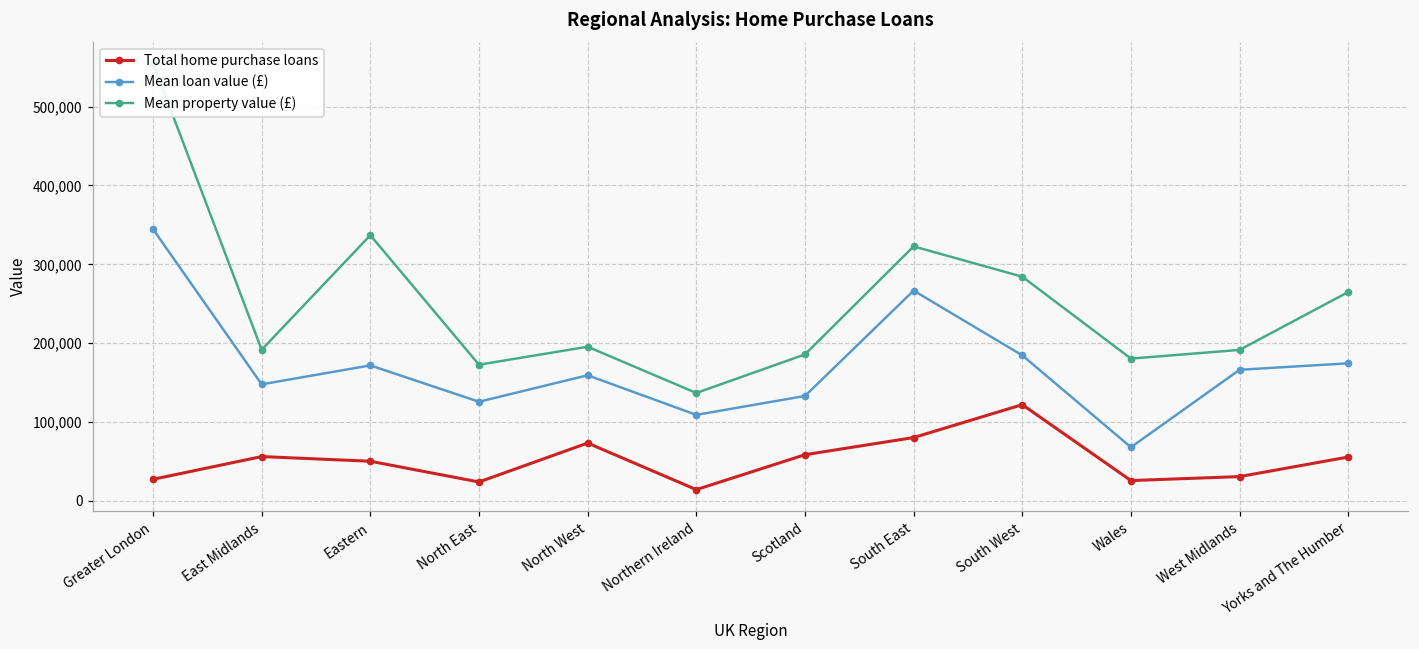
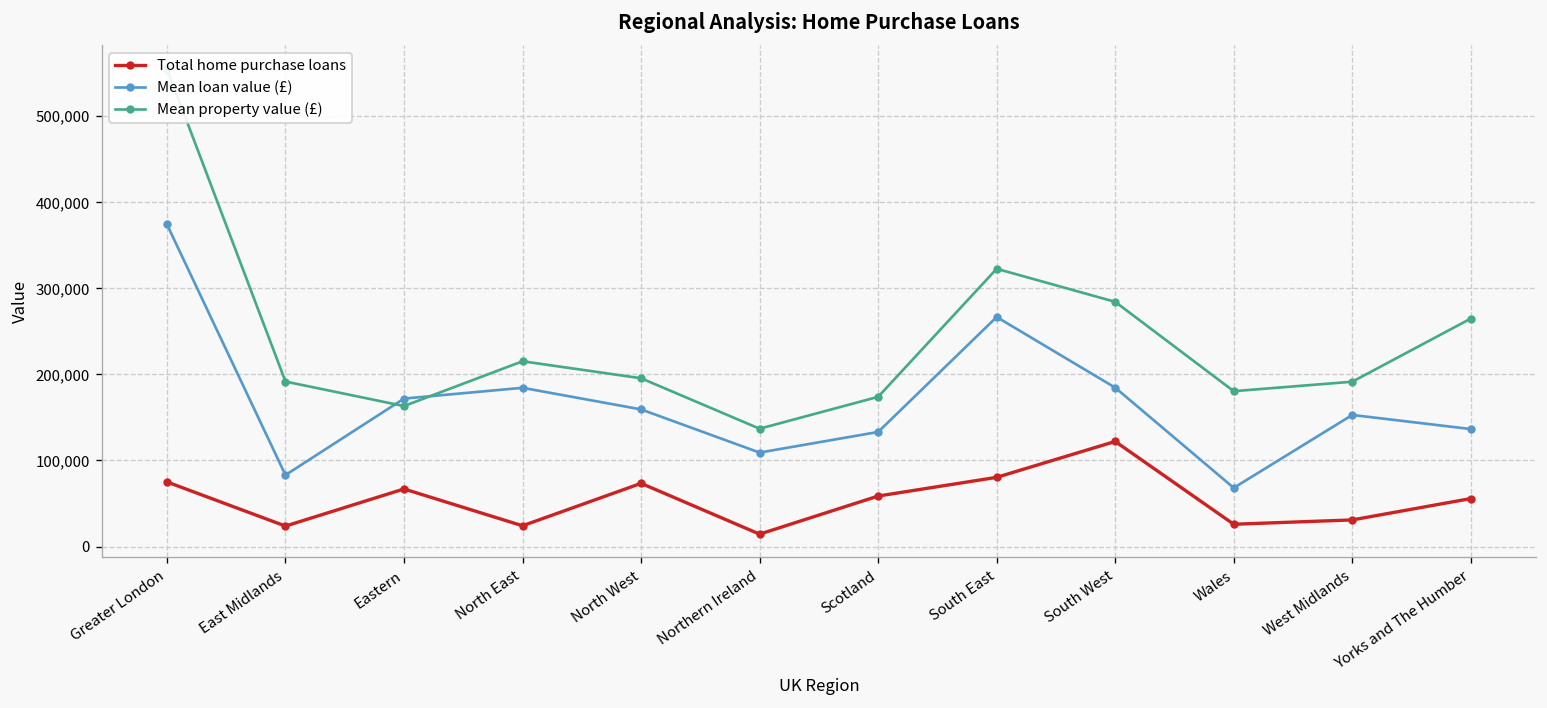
  {
    "Total home purchase loans": {
-     "Greater London": "30,000",
-     "East Midlands": "60,000",
-     "Eastern": "50,000",
+     "Greater London": "80,000",
+     "East Midlands": "20,000",
+     "Eastern": "70,000",
      "North East": "20,000",
      "North West": "70,000",
      "Northern Ireland": "10,000",
      "Scotland": "60,000",
      "South East": "80,000",
      "South West": "120,000",
      "Wales": "30,000",
      "West Midlands": "30,000",
      "Yorks and The Humber": "60,000"
    },
    "Mean loan value (£)": {
-     "Greater London": "340,000",
-     "East Midlands": "150,000",
+     "Greater London": "370,000",
+     "East Midlands": "80,000",
      "Eastern": "170,000",
-     "North East": "130,000",
+     "North East": "180,000",
      "North West": "160,000",
      "Northern Ireland": "110,000",
      "Scotland": "130,000",
      "South East": "270,000",
      "South West": "180,000",
      "Wales": "70,000",
-     "West Midlands": "170,000",
-     "Yorks and The Humber": "170,000"
+     "West Midlands": "150,000",
+     "Yorks and The Humber": "140,000"
    },
    "Mean property value (£)": {
      "East Midlands": "190,000",
-     "Eastern": "340,000",
-     "North East": "170,000",
+     "Eastern": "160,000",
+     "North East": "220,000",
      "North West": "200,000",
      "Northern Ireland": "140,000",
-     "Scotland": "190,000",
+     "Scotland": "170,000",
      "South East": "320,000",
      "South West": "280,000",
      "Wales": "180,000",
      "West Midlands": "190,000",
      "Yorks and The Humber": "260,000"
    }
  }
